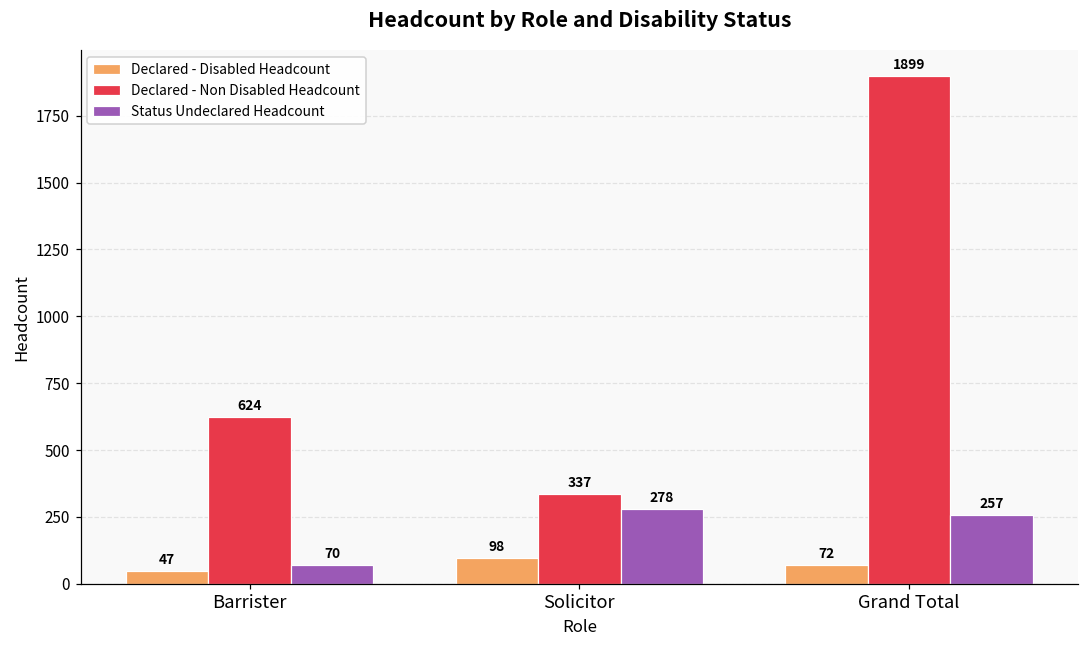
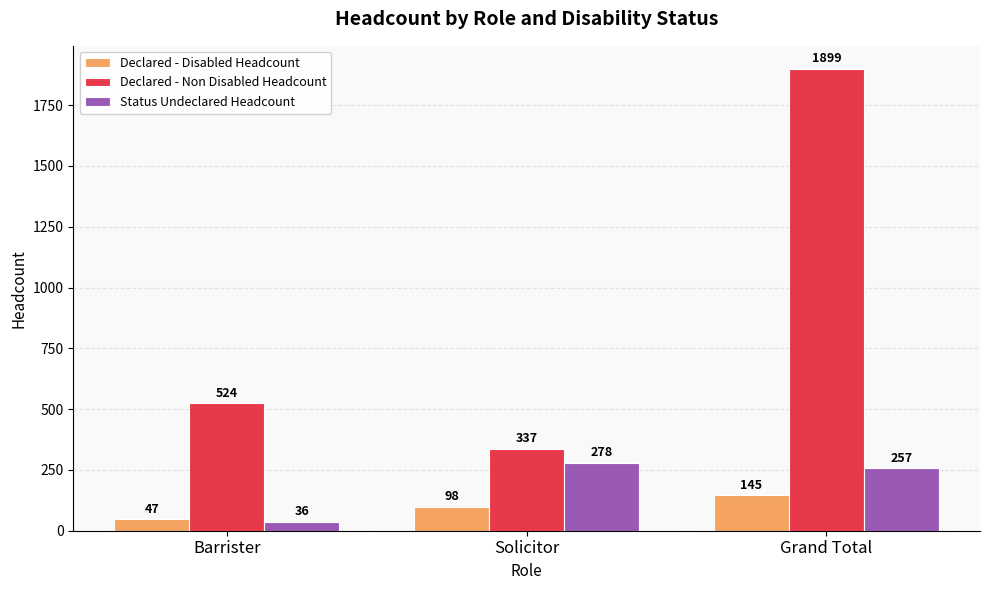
  {
    "Declared - Disabled Headcount": {
      "Barrister": 47,
      "Solicitor": 98,
-     "Grand Total": 72
+     "Grand Total": 145
    },
    "Declared - Non Disabled Headcount": {
-     "Barrister": 624,
+     "Barrister": 524,
      "Solicitor": 337,
      "Grand Total": 1899
    },
    "Status Undeclared Headcount": {
-     "Barrister": 70,
+     "Barrister": 36,
      "Solicitor": 278,
      "Grand Total": 257
    }
  }
